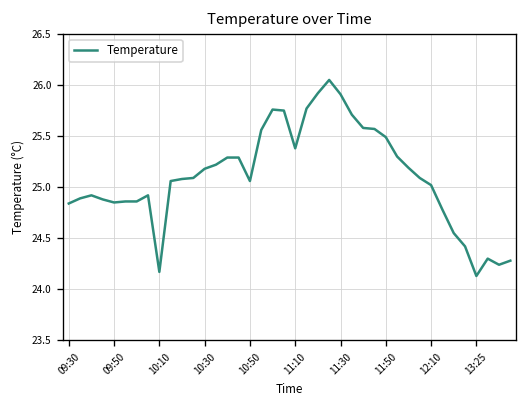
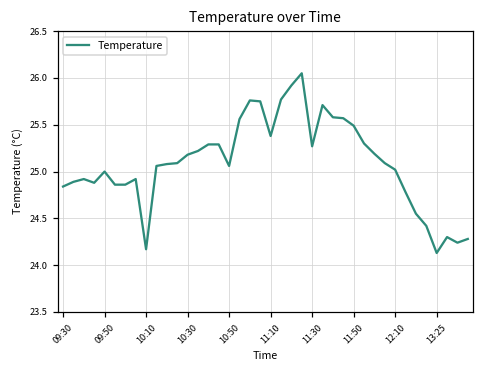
  {
    "09:30": 24.8,
-   "09:50": 24.9,
+   "09:50": 25.0,
    "10:10": 24.2,
    "10:30": 25.2,
    "10:50": 25.1,
    "11:10": 25.4,
-   "11:30": 25.9,
+   "11:30": 25.3,
    "11:50": 25.5,
    "12:10": 25.0,
    "13:25": 24.1
  }
